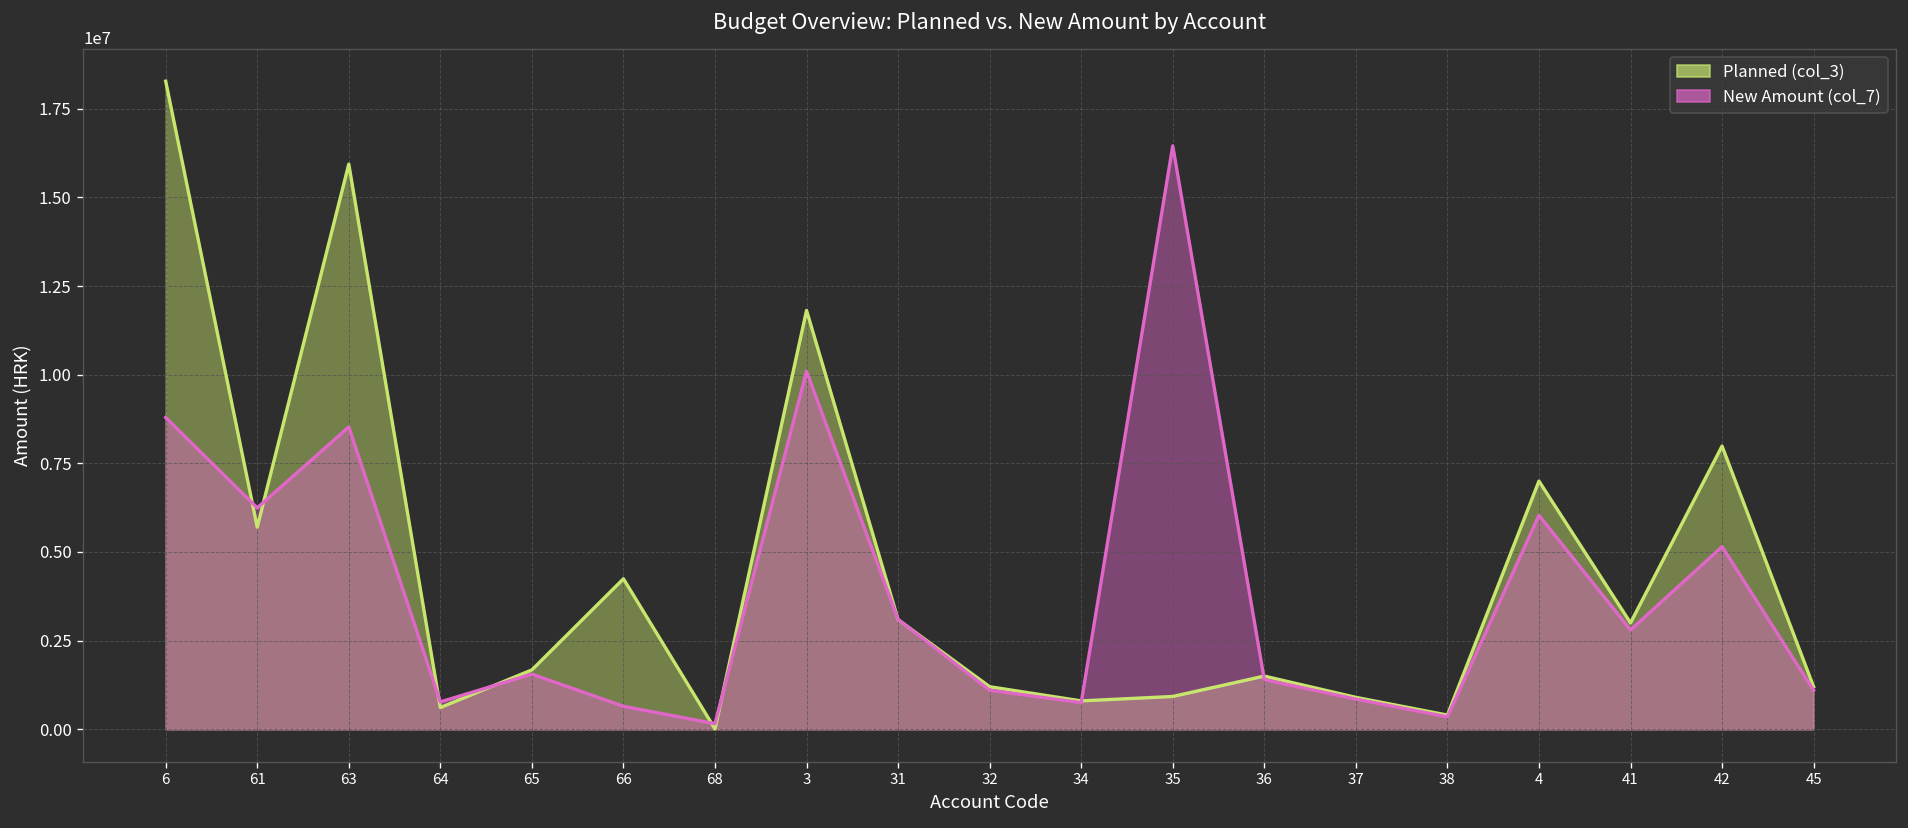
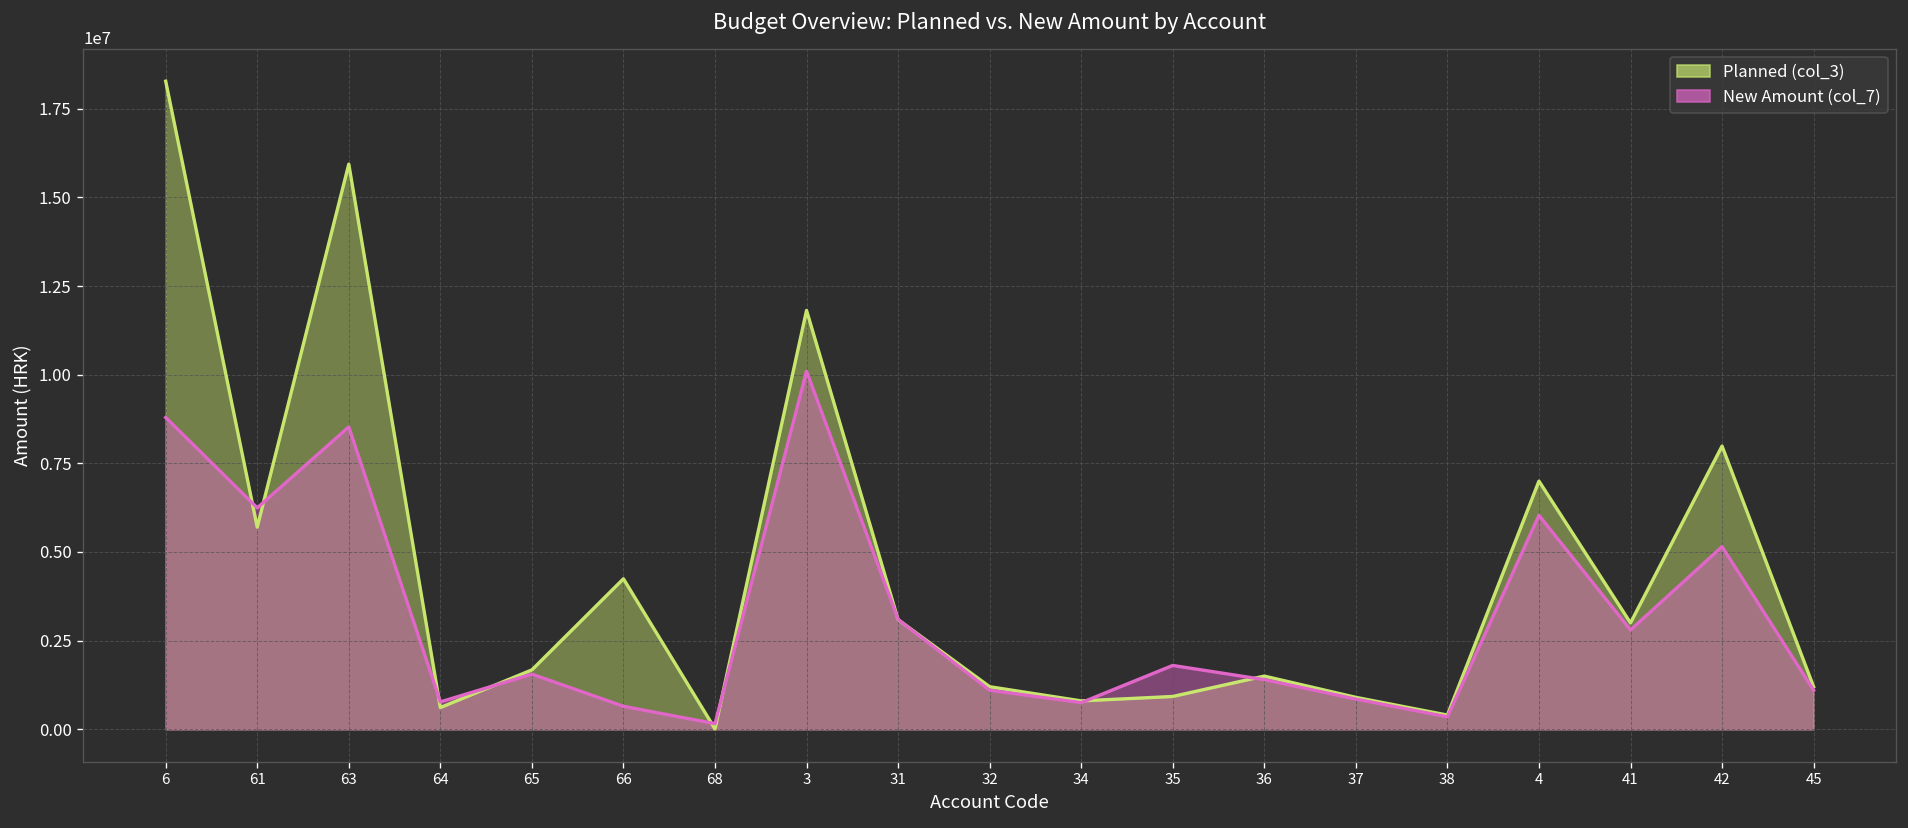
  {
    "Planned (col_3)": {
      "6": 18300000,
      "61": 5700000,
      "63": 15900000,
      "64": 600000,
      "65": 1700000,
      "66": 4200000,
      "68": 0,
      "3": 11800000,
      "32": 1200000,
      "35": 900000,
      "36": 1500000,
      "4": 7000000,
      "41": 3000000,
      "42": 8000000,
      "45": 1200000
    },
    "New Amount (col_7)": {
      "6": 8800000,
      "61": 6200000,
      "63": 8500000,
      "64": 800000,
      "65": 1600000,
      "66": 600000,
      "68": 200000,
      "3": 10100000,
      "32": 1100000,
-     "35": 16500000,
+     "35": 1800000,
      "36": 1400000,
      "4": 6000000,
      "41": 2800000,
      "42": 5200000,
      "45": 1100000
    }
  }
